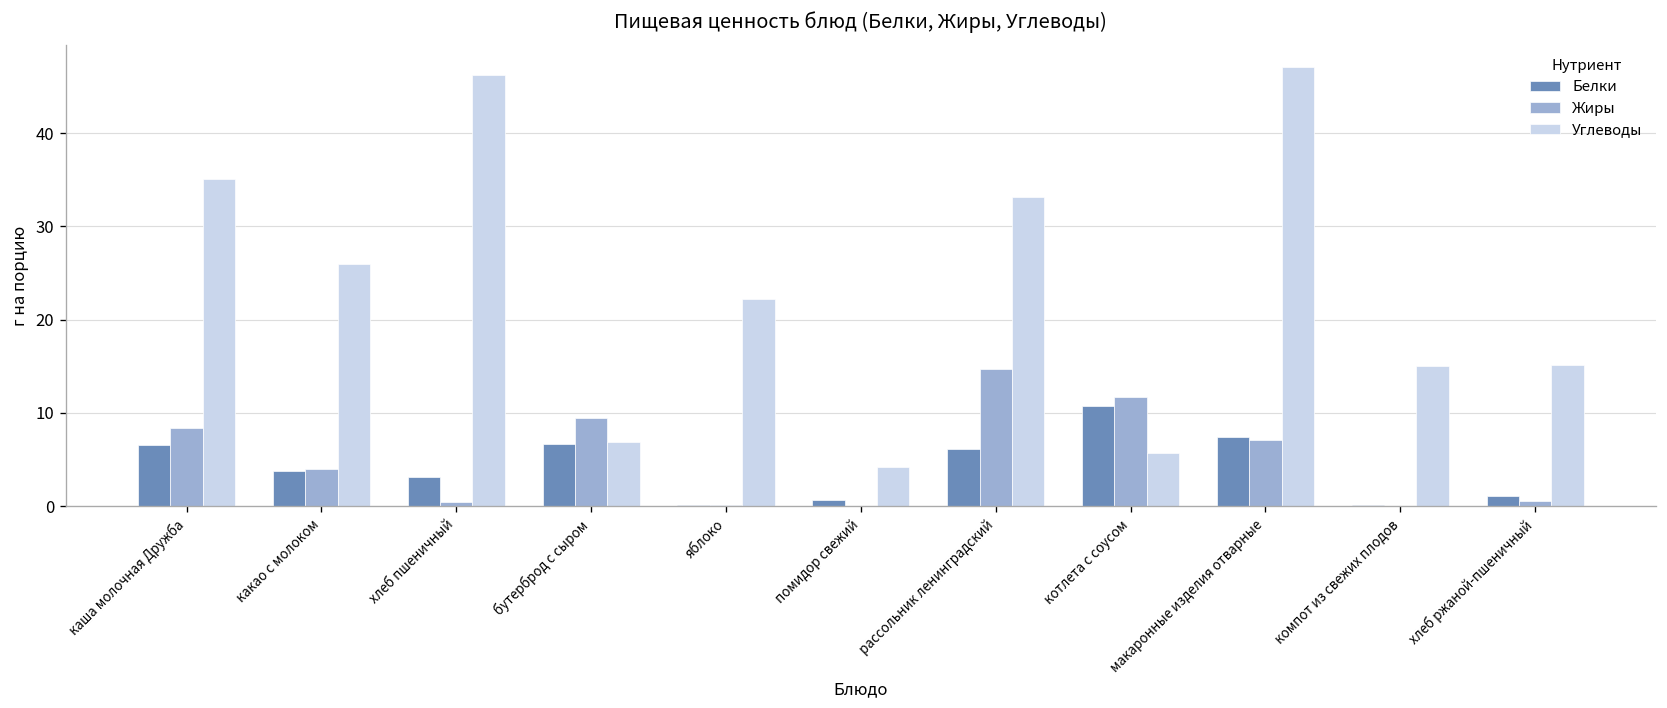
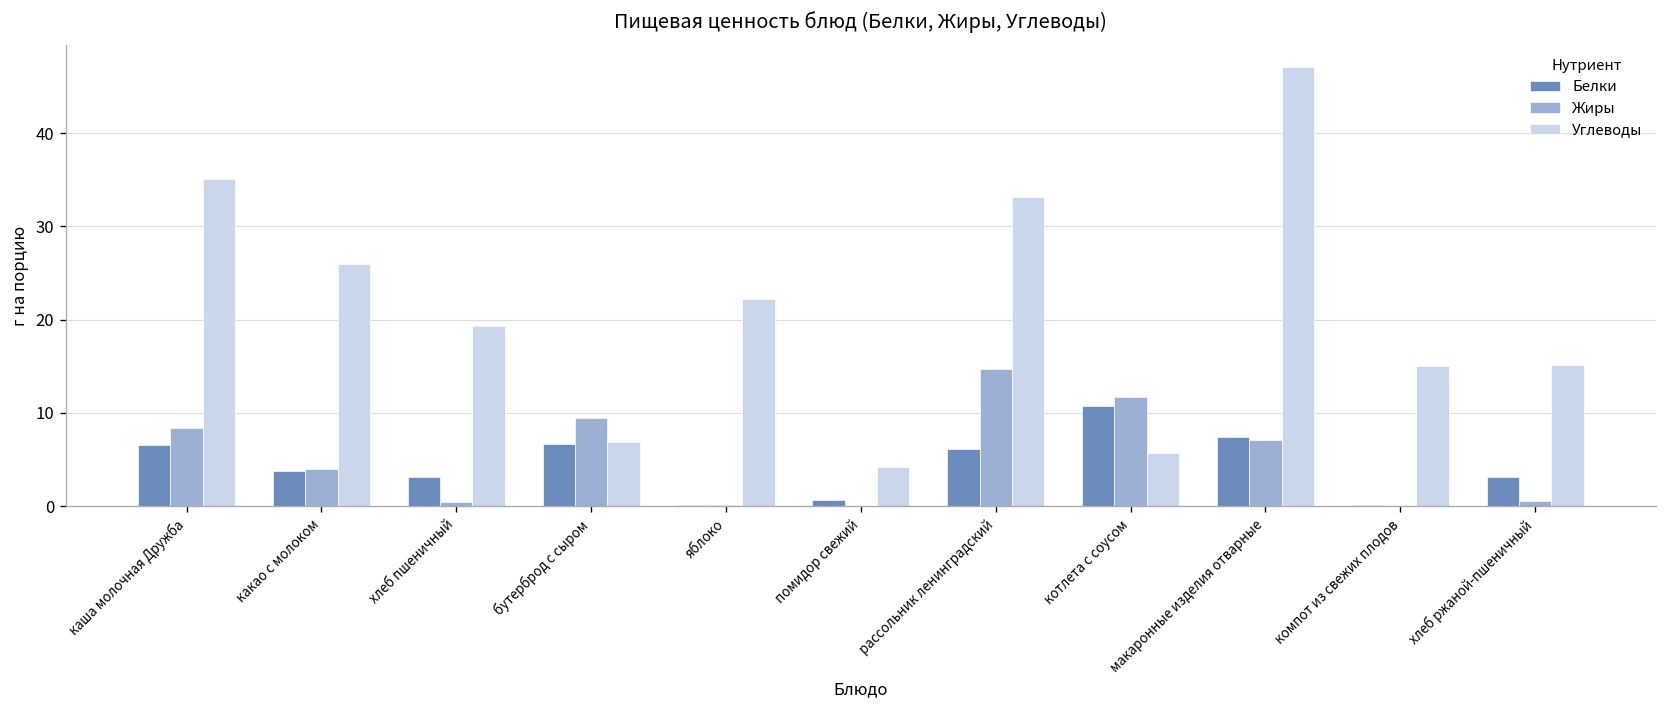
  {
    "Белки": {
      "каша молочная Дружба": 7,
      "какао с молоком": 4,
      "хлеб пшеничный": 3,
      "бутерброд с сыром": 7,
      "помидор свежий": 1,
      "рассольник ленинградский": 6,
      "котлета с соусом": 11,
      "макаронные изделия отварные": 7,
-     "хлеб ржаной-пшеничный": 1
+     "хлеб ржаной-пшеничный": 3
    },
    "Жиры": {
      "каша молочная Дружба": 8,
      "какао с молоком": 4,
      "хлеб пшеничный": 0,
      "бутерброд с сыром": 9,
      "помидор свежий": 0,
      "рассольник ленинградский": 15,
      "котлета с соусом": 12,
      "макаронные изделия отварные": 7,
      "компот из свежих плодов": 0,
      "хлеб ржаной-пшеничный": 1
    },
    "Углеводы": {
      "каша молочная Дружба": 35,
      "какао с молоком": 26,
-     "хлеб пшеничный": 46,
+     "хлеб пшеничный": 19,
      "бутерброд с сыром": 7,
      "яблоко": 22,
      "помидор свежий": 4,
      "рассольник ленинградский": 33,
      "котлета с соусом": 6,
      "макаронные изделия отварные": 47,
      "компот из свежих плодов": 15,
      "хлеб ржаной-пшеничный": 15
    }
  }
